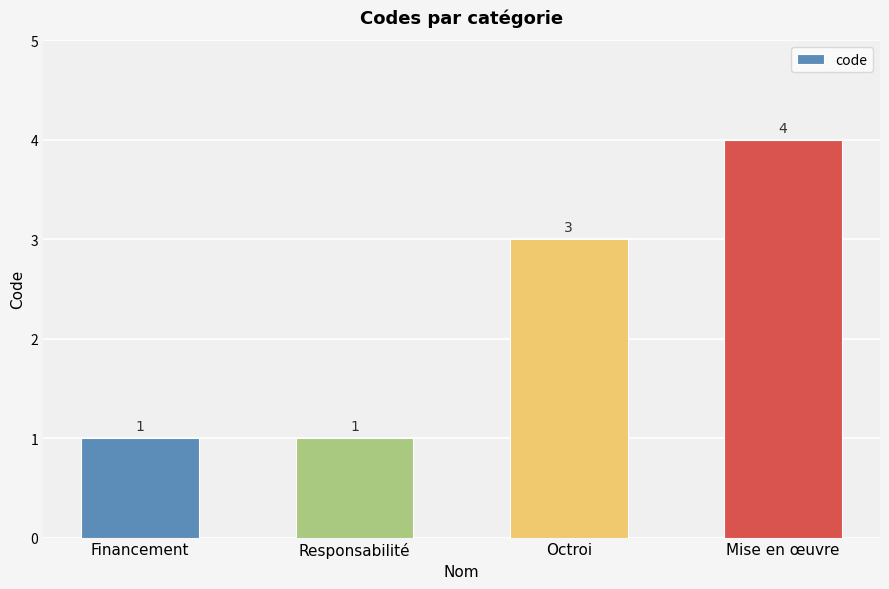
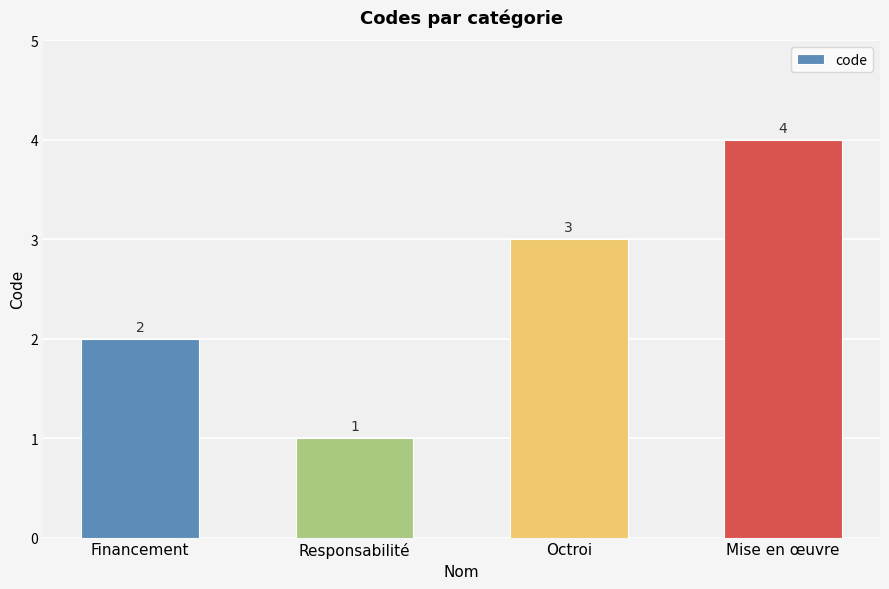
  {
-   "Financement": 1,
+   "Financement": 2,
    "Responsabilité": 1,
    "Octroi": 3,
    "Mise en œuvre": 4
  }
